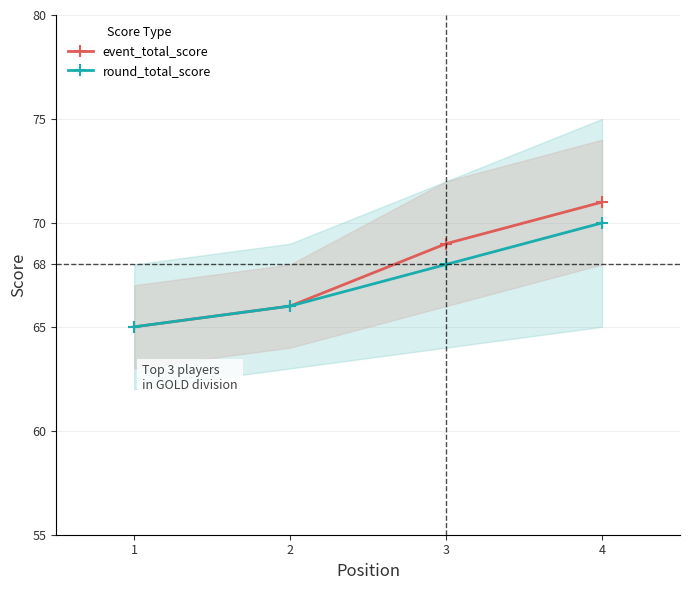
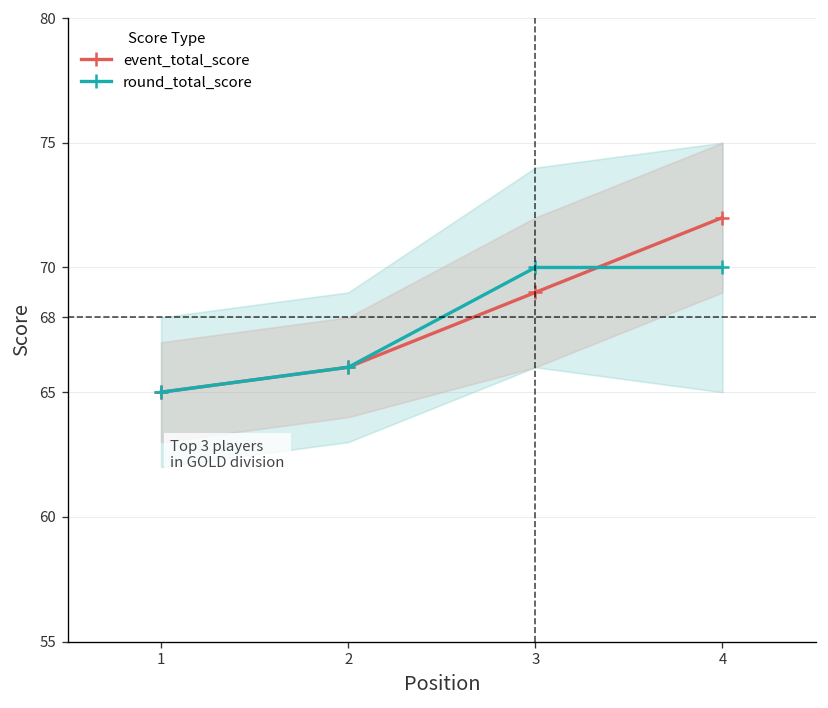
  {
    "event_total_score": {
      "3": 69,
-     "4": 71
+     "4": 72
    },
    "round_total_score": {
-     "3": 68,
+     "3": 70,
      "4": 70
    }
  }
